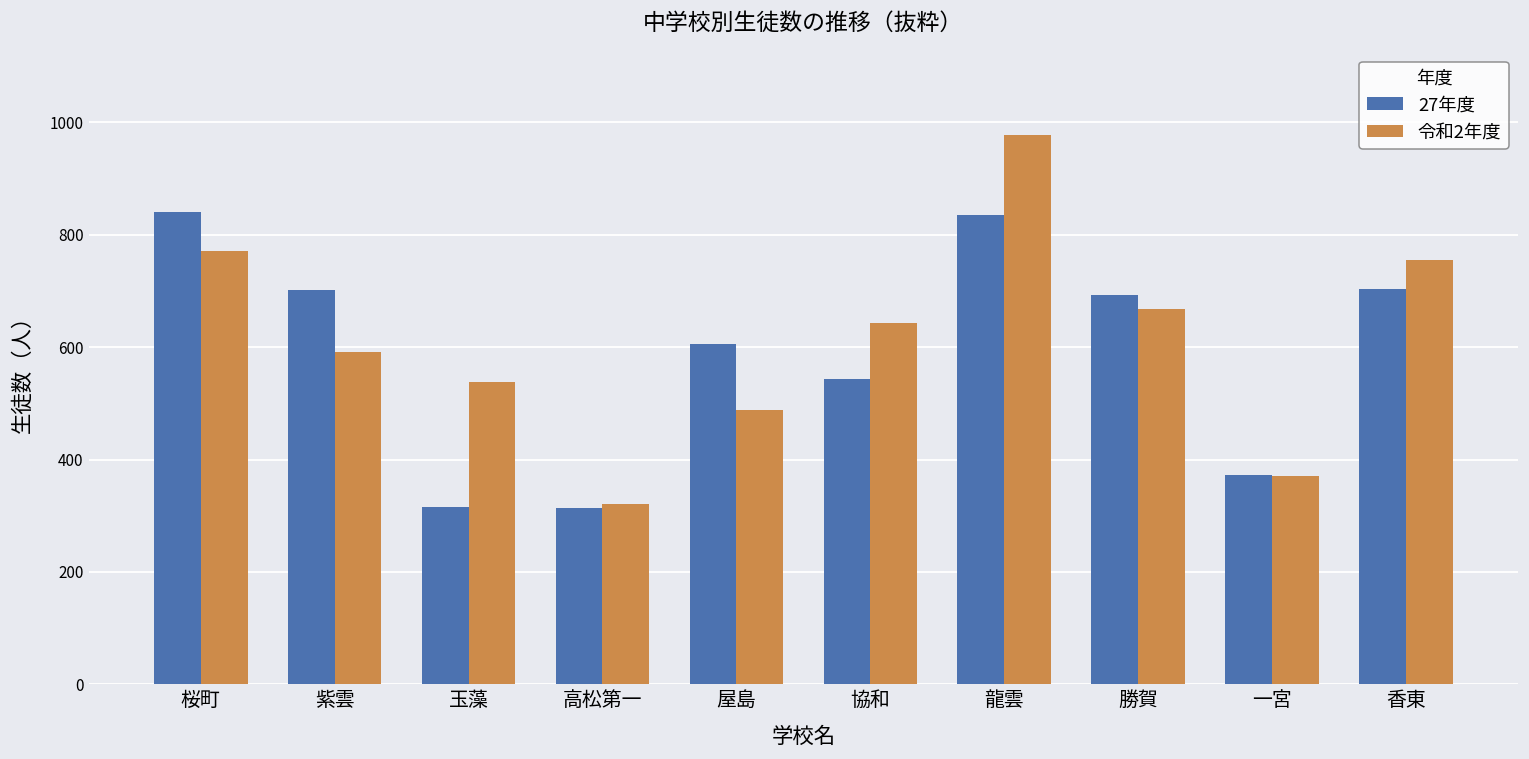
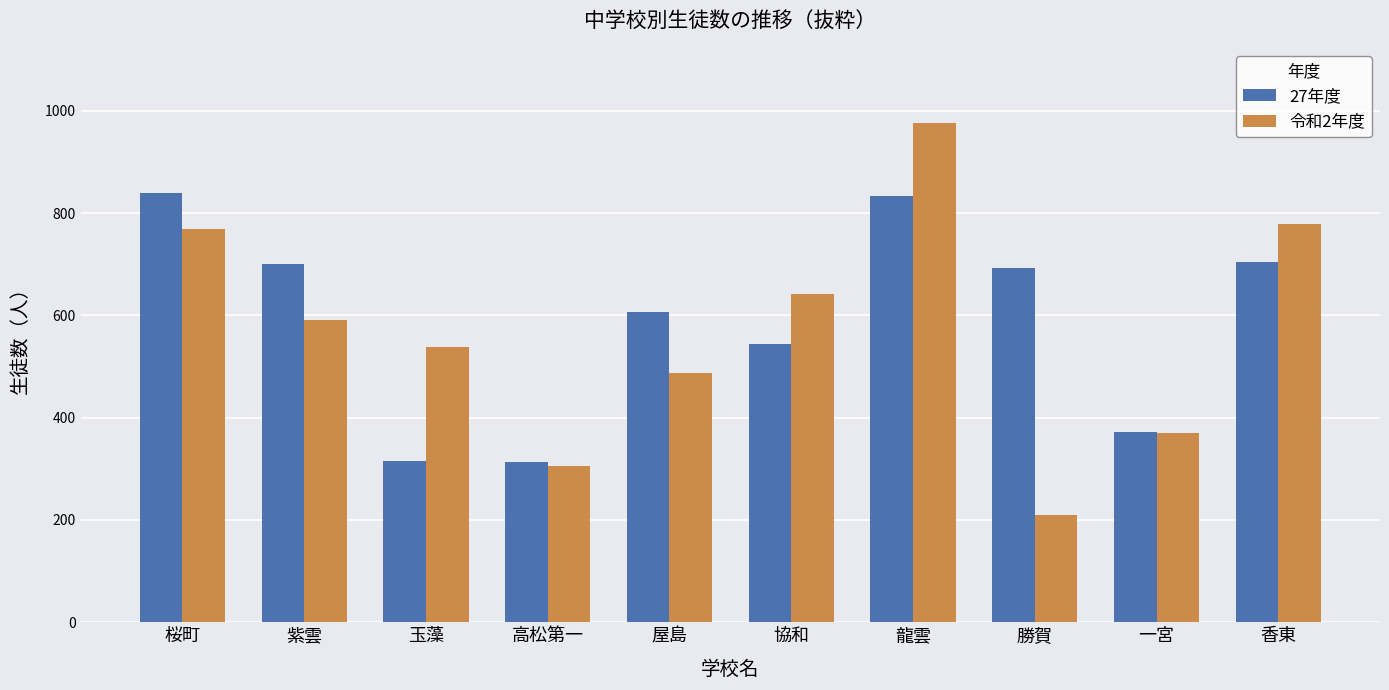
  {
    "27年度": {
      "桜町": 840,
      "紫雲": 700,
      "玉藻": 320,
      "高松第一": 310,
      "屋島": 610,
      "協和": 540,
      "龍雲": 830,
      "勝賀": 690,
      "一宮": 370,
      "香東": 700
    },
    "令和2年度": {
      "桜町": 770,
      "紫雲": 590,
      "玉藻": 540,
-     "高松第一": 320,
+     "高松第一": 310,
      "屋島": 490,
      "協和": 640,
      "龍雲": 980,
-     "勝賀": 670,
+     "勝賀": 210,
      "一宮": 370,
-     "香東": 750
+     "香東": 780
    }
  }
